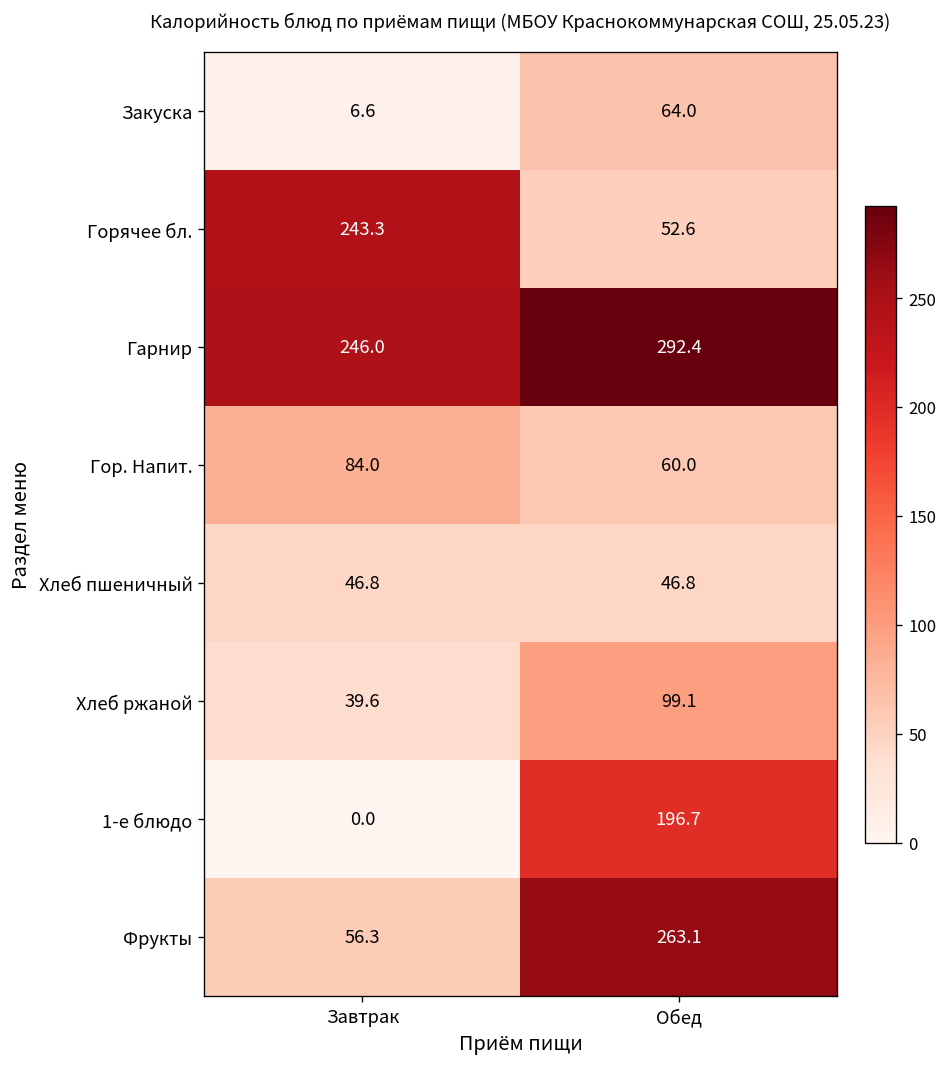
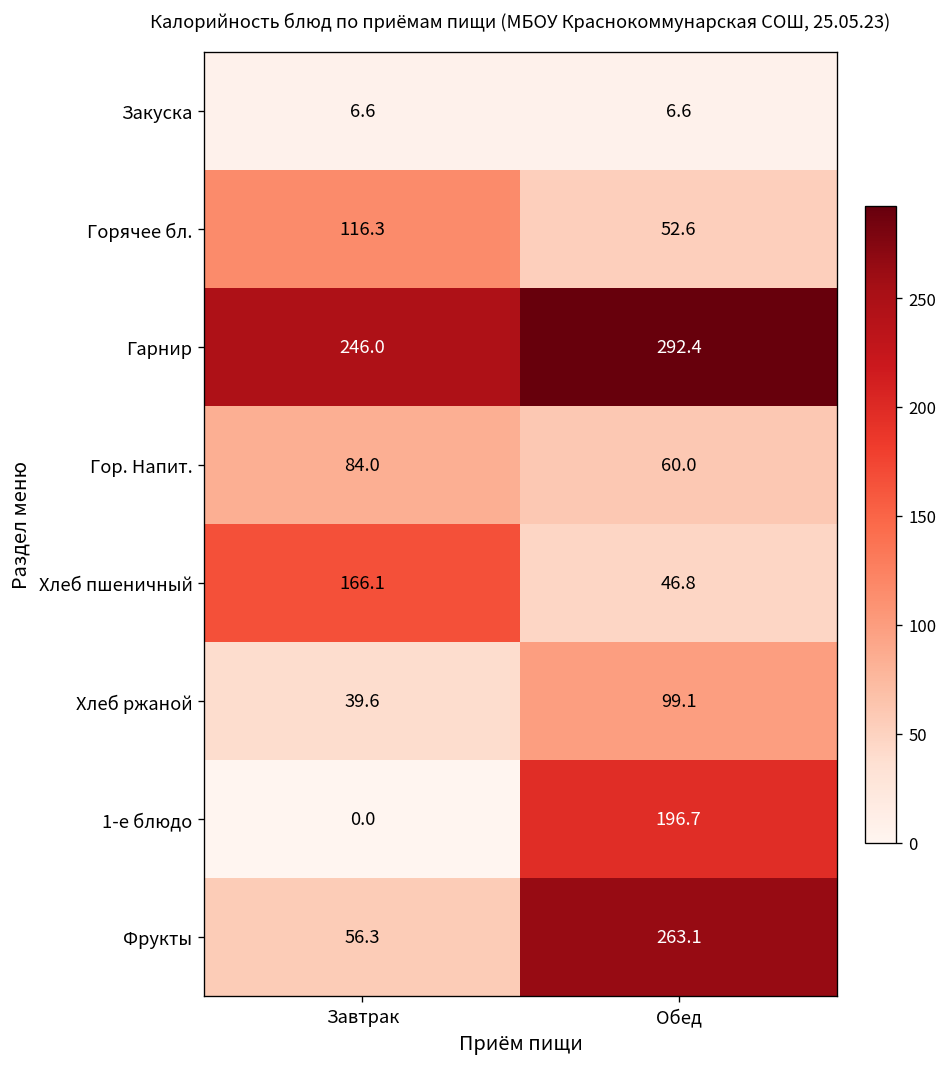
  {
    "Закуска": {
      "Завтрак": 6.6,
-     "Обед": 64.0
+     "Обед": 6.6
    },
    "Горячее бл.": {
-     "Завтрак": 243.3,
+     "Завтрак": 116.3,
      "Обед": 52.6
    },
    "Гарнир": {
      "Завтрак": 246.0,
      "Обед": 292.4
    },
    "Гор. Напит.": {
      "Завтрак": 84.0,
      "Обед": 60.0
    },
    "Хлеб пшеничный": {
-     "Завтрак": 46.8,
+     "Завтрак": 166.1,
      "Обед": 46.8
    },
    "Хлеб ржаной": {
      "Завтрак": 39.6,
      "Обед": 99.1
    },
    "1-е блюдо": {
      "Завтрак": 0.0,
      "Обед": 196.7
    },
    "Фрукты": {
      "Завтрак": 56.3,
      "Обед": 263.1
    }
  }
